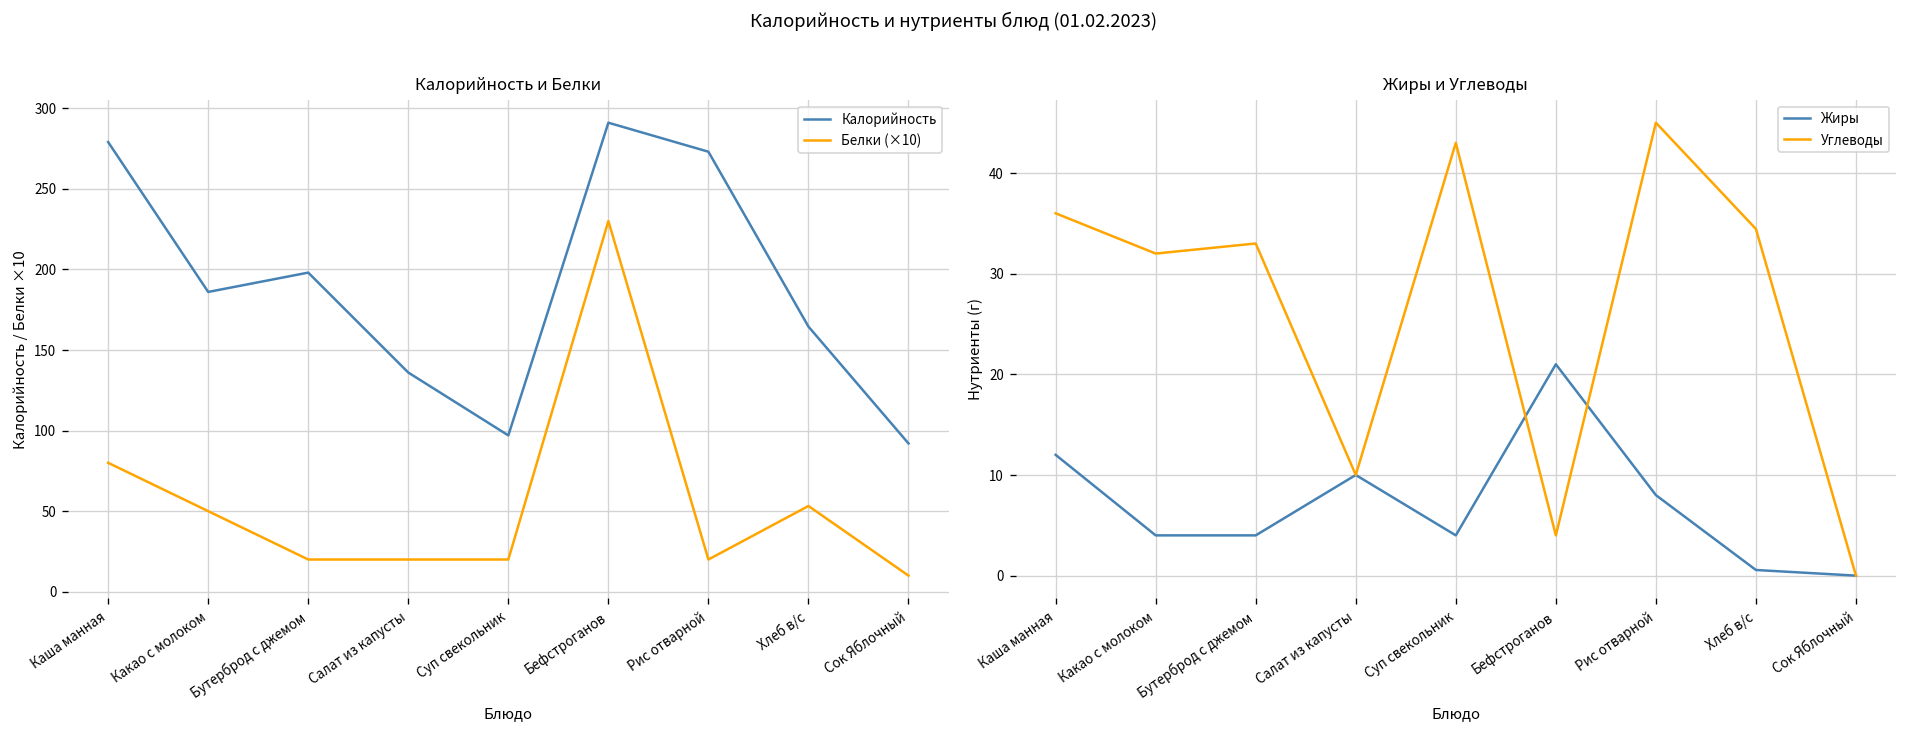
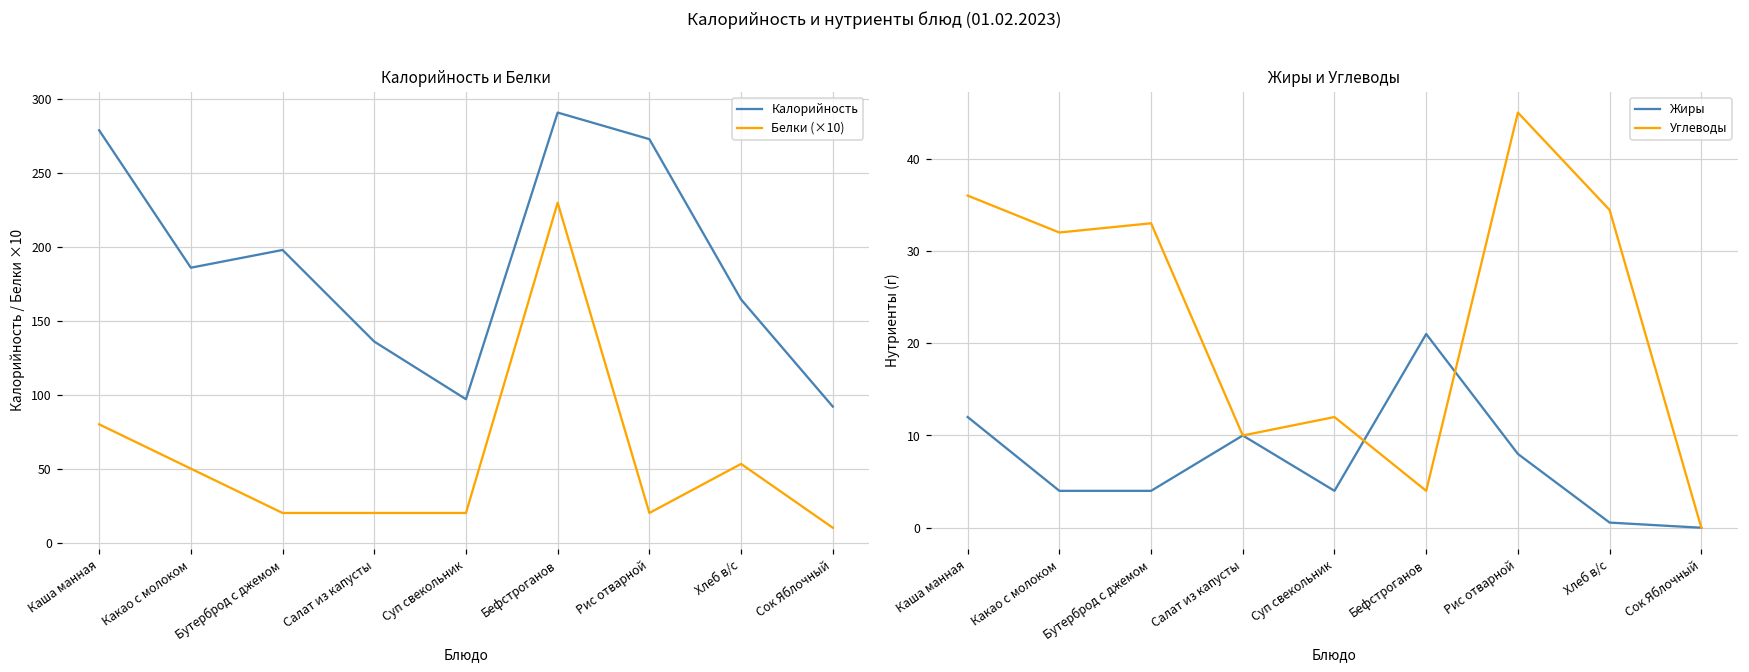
  {
    "Калорийность и Белки": {
      "Калорийность": {
        "Каша манная": 279,
        "Какао с молоком": 186,
        "Бутерброд с джемом": 198,
        "Салат из капусты": 136,
        "Суп свекольник": 97,
        "Бефстроганов": 291,
        "Рис отварной": 273,
        "Хлеб в/с": 165,
        "Сок Яблочный": 92
      },
      "Белки (×10)": {
        "Каша манная": 80,
        "Какао с молоком": 50,
        "Бутерброд с джемом": 20,
        "Салат из капусты": 20,
        "Суп свекольник": 20,
        "Бефстроганов": 230,
        "Рис отварной": 20,
        "Хлеб в/с": 53,
        "Сок Яблочный": 10
      }
    },
    "Жиры и Углеводы": {
      "Жиры": {
        "Каша манная": 12,
        "Какао с молоком": 4,
        "Бутерброд с джемом": 4,
        "Суп свекольник": 4,
        "Бефстроганов": 21,
        "Рис отварной": 8,
        "Хлеб в/с": 1
      },
      "Углеводы": {
        "Каша манная": 36,
        "Какао с молоком": 32,
        "Бутерброд с джемом": 33,
-       "Суп свекольник": 43,
+       "Суп свекольник": 12,
        "Бефстроганов": 4,
        "Рис отварной": 45,
        "Хлеб в/с": 34
      }
    }
  }
